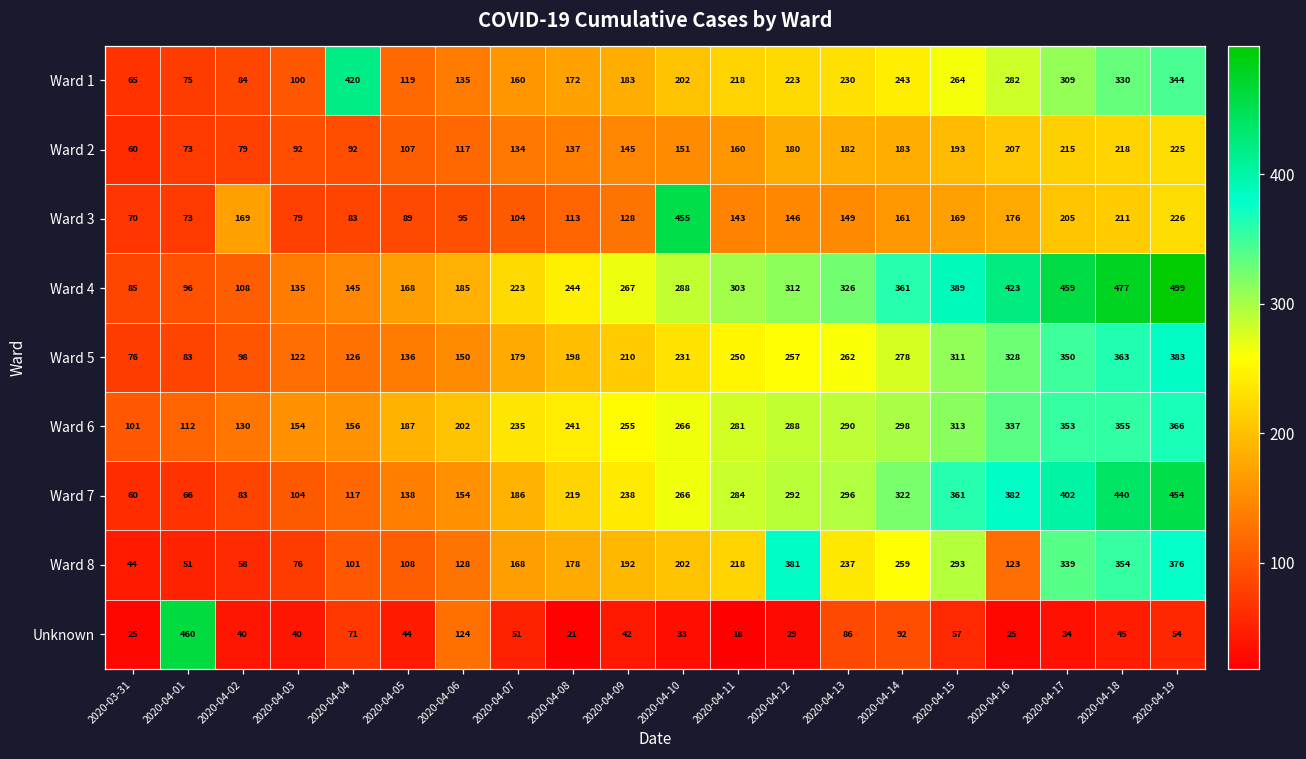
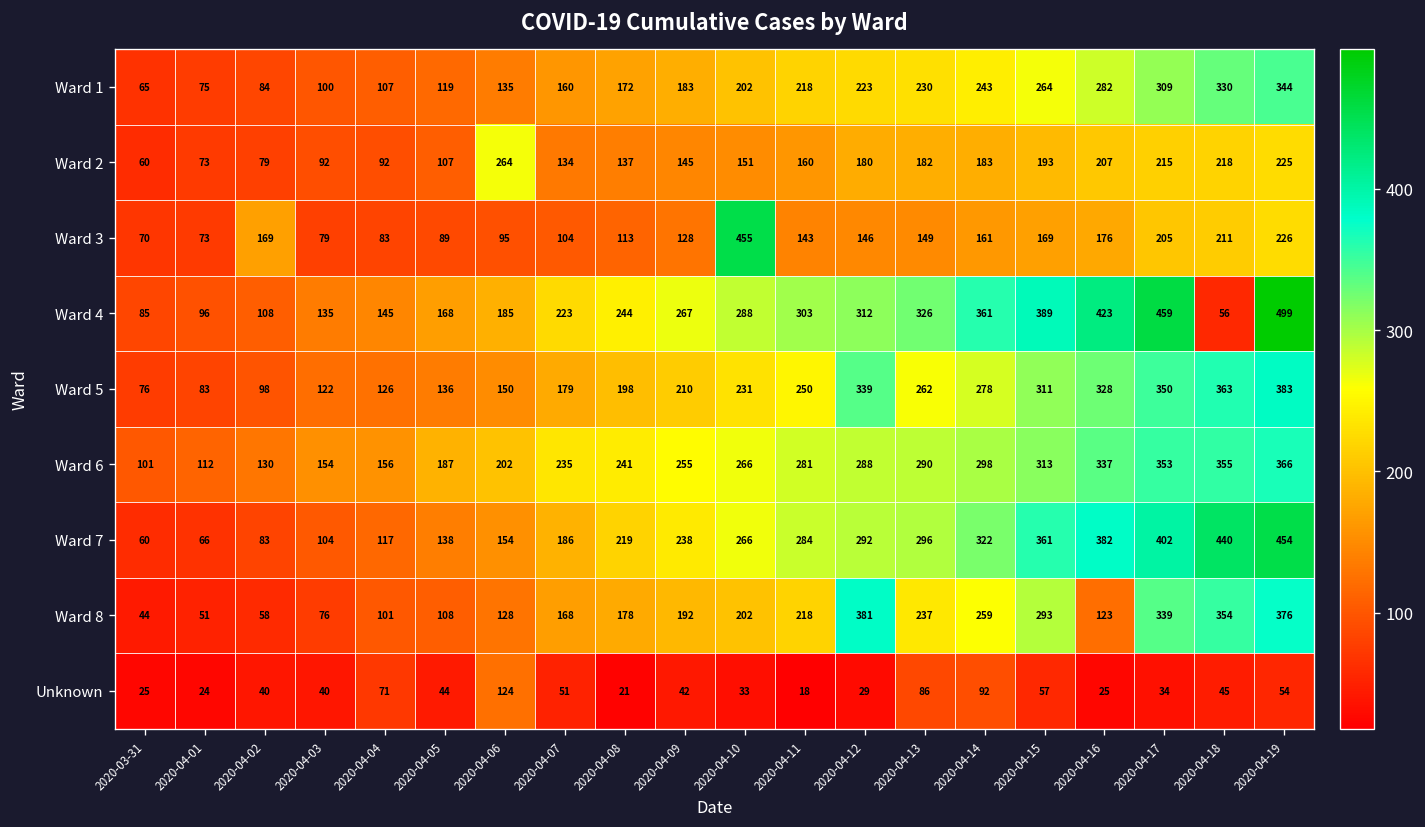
  {
    "Ward 1": {
      "2020-03-31": 65,
      "2020-04-01": 75,
      "2020-04-02": 84,
      "2020-04-03": 100,
-     "2020-04-04": 420,
+     "2020-04-04": 107,
      "2020-04-05": 119,
      "2020-04-06": 135,
      "2020-04-07": 160,
      "2020-04-08": 172,
      "2020-04-09": 183,
      "2020-04-10": 202,
      "2020-04-11": 218,
      "2020-04-12": 223,
      "2020-04-13": 230,
      "2020-04-14": 243,
      "2020-04-15": 264,
      "2020-04-16": 282,
      "2020-04-17": 309,
      "2020-04-18": 330,
      "2020-04-19": 344
    },
    "Ward 2": {
      "2020-03-31": 60,
      "2020-04-01": 73,
      "2020-04-02": 79,
      "2020-04-03": 92,
      "2020-04-04": 92,
      "2020-04-05": 107,
-     "2020-04-06": 117,
+     "2020-04-06": 264,
      "2020-04-07": 134,
      "2020-04-08": 137,
      "2020-04-09": 145,
      "2020-04-10": 151,
      "2020-04-11": 160,
      "2020-04-12": 180,
      "2020-04-13": 182,
      "2020-04-14": 183,
      "2020-04-15": 193,
      "2020-04-16": 207,
      "2020-04-17": 215,
      "2020-04-18": 218,
      "2020-04-19": 225
    },
    "Ward 3": {
      "2020-03-31": 70,
      "2020-04-01": 73,
      "2020-04-02": 169,
      "2020-04-03": 79,
      "2020-04-04": 83,
      "2020-04-05": 89,
      "2020-04-06": 95,
      "2020-04-07": 104,
      "2020-04-08": 113,
      "2020-04-09": 128,
      "2020-04-10": 455,
      "2020-04-11": 143,
      "2020-04-12": 146,
      "2020-04-13": 149,
      "2020-04-14": 161,
      "2020-04-15": 169,
      "2020-04-16": 176,
      "2020-04-17": 205,
      "2020-04-18": 211,
      "2020-04-19": 226
    },
    "Ward 4": {
      "2020-03-31": 85,
      "2020-04-01": 96,
      "2020-04-02": 108,
      "2020-04-03": 135,
      "2020-04-04": 145,
      "2020-04-05": 168,
      "2020-04-06": 185,
      "2020-04-07": 223,
      "2020-04-08": 244,
      "2020-04-09": 267,
      "2020-04-10": 288,
      "2020-04-11": 303,
      "2020-04-12": 312,
      "2020-04-13": 326,
      "2020-04-14": 361,
      "2020-04-15": 389,
      "2020-04-16": 423,
      "2020-04-17": 459,
-     "2020-04-18": 477,
+     "2020-04-18": 56,
      "2020-04-19": 499
    },
    "Ward 5": {
      "2020-03-31": 76,
      "2020-04-01": 83,
      "2020-04-02": 98,
      "2020-04-03": 122,
      "2020-04-04": 126,
      "2020-04-05": 136,
      "2020-04-06": 150,
      "2020-04-07": 179,
      "2020-04-08": 198,
      "2020-04-09": 210,
      "2020-04-10": 231,
      "2020-04-11": 250,
-     "2020-04-12": 257,
+     "2020-04-12": 339,
      "2020-04-13": 262,
      "2020-04-14": 278,
      "2020-04-15": 311,
      "2020-04-16": 328,
      "2020-04-17": 350,
      "2020-04-18": 363,
      "2020-04-19": 383
    },
    "Ward 6": {
      "2020-03-31": 101,
      "2020-04-01": 112,
      "2020-04-02": 130,
      "2020-04-03": 154,
      "2020-04-04": 156,
      "2020-04-05": 187,
      "2020-04-06": 202,
      "2020-04-07": 235,
      "2020-04-08": 241,
      "2020-04-09": 255,
      "2020-04-10": 266,
      "2020-04-11": 281,
      "2020-04-12": 288,
      "2020-04-13": 290,
      "2020-04-14": 298,
      "2020-04-15": 313,
      "2020-04-16": 337,
      "2020-04-17": 353,
      "2020-04-18": 355,
      "2020-04-19": 366
    },
    "Ward 7": {
      "2020-03-31": 60,
      "2020-04-01": 66,
      "2020-04-02": 83,
      "2020-04-03": 104,
      "2020-04-04": 117,
      "2020-04-05": 138,
      "2020-04-06": 154,
      "2020-04-07": 186,
      "2020-04-08": 219,
      "2020-04-09": 238,
      "2020-04-10": 266,
      "2020-04-11": 284,
      "2020-04-12": 292,
      "2020-04-13": 296,
      "2020-04-14": 322,
      "2020-04-15": 361,
      "2020-04-16": 382,
      "2020-04-17": 402,
      "2020-04-18": 440,
      "2020-04-19": 454
    },
    "Ward 8": {
      "2020-03-31": 44,
      "2020-04-01": 51,
      "2020-04-02": 58,
      "2020-04-03": 76,
      "2020-04-04": 101,
      "2020-04-05": 108,
      "2020-04-06": 128,
      "2020-04-07": 168,
      "2020-04-08": 178,
      "2020-04-09": 192,
      "2020-04-10": 202,
      "2020-04-11": 218,
      "2020-04-12": 381,
      "2020-04-13": 237,
      "2020-04-14": 259,
      "2020-04-15": 293,
      "2020-04-16": 123,
      "2020-04-17": 339,
      "2020-04-18": 354,
      "2020-04-19": 376
    },
    "Unknown": {
      "2020-03-31": 25,
-     "2020-04-01": 460,
+     "2020-04-01": 24,
      "2020-04-02": 40,
      "2020-04-03": 40,
      "2020-04-04": 71,
      "2020-04-05": 44,
      "2020-04-06": 124,
      "2020-04-07": 51,
      "2020-04-08": 21,
      "2020-04-09": 42,
      "2020-04-10": 33,
      "2020-04-11": 18,
      "2020-04-12": 29,
      "2020-04-13": 86,
      "2020-04-14": 92,
      "2020-04-15": 57,
      "2020-04-16": 25,
      "2020-04-17": 34,
      "2020-04-18": 45,
      "2020-04-19": 54
    }
  }
